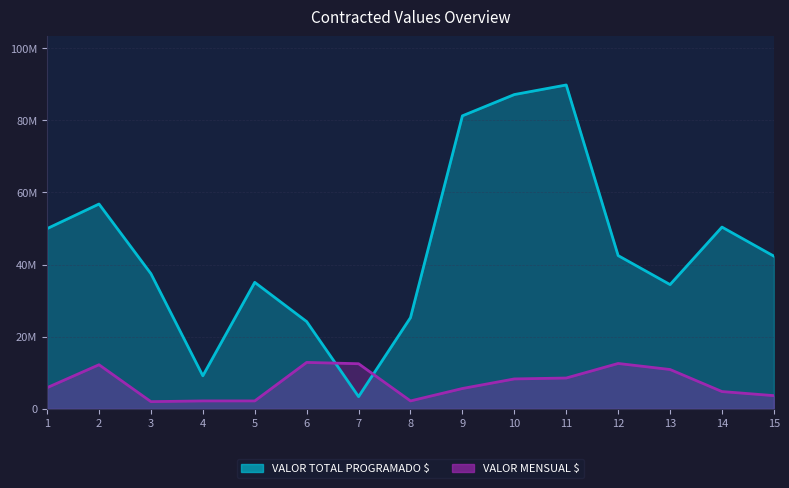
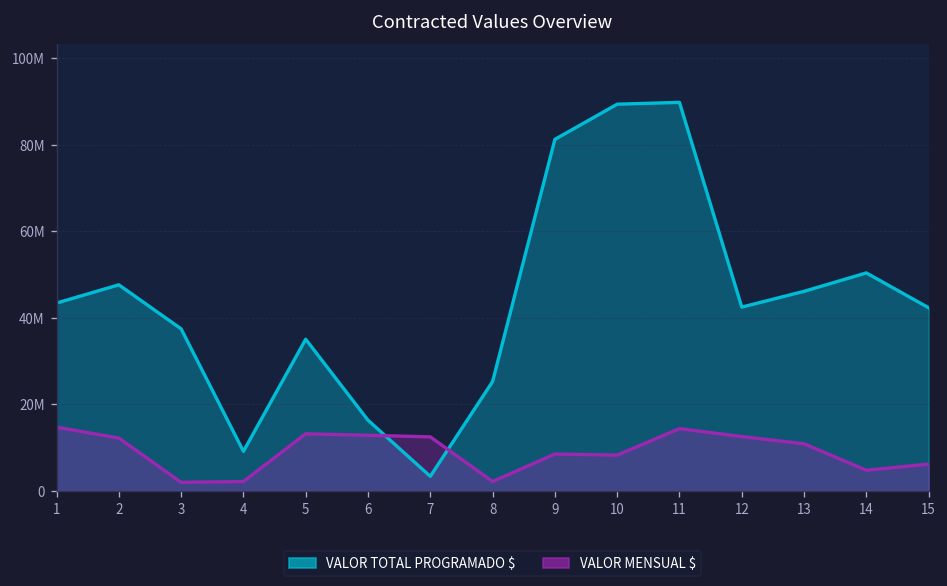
  {
    "VALOR TOTAL PROGRAMADO $": {
-     "1": 50000000,
-     "2": 57000000,
+     "1": 43000000,
+     "2": 48000000,
      "3": 37000000,
      "4": 9000000,
      "5": 35000000,
-     "6": 24000000,
+     "6": 16000000,
      "7": 3000000,
      "8": 25000000,
      "9": 81000000,
-     "10": 87000000,
+     "10": 89000000,
      "11": 90000000,
      "12": 43000000,
-     "13": 34000000,
+     "13": 46000000,
      "14": 50000000,
      "15": 42000000
    },
    "VALOR MENSUAL $": {
-     "1": 6000000,
+     "1": 15000000,
      "2": 12000000,
      "3": 2000000,
      "4": 2000000,
-     "5": 2000000,
+     "5": 13000000,
      "6": 13000000,
      "7": 13000000,
      "8": 2000000,
-     "9": 6000000,
+     "9": 9000000,
      "10": 8000000,
-     "11": 9000000,
+     "11": 14000000,
      "12": 13000000,
      "13": 11000000,
      "14": 5000000,
-     "15": 4000000
+     "15": 6000000
    }
  }
